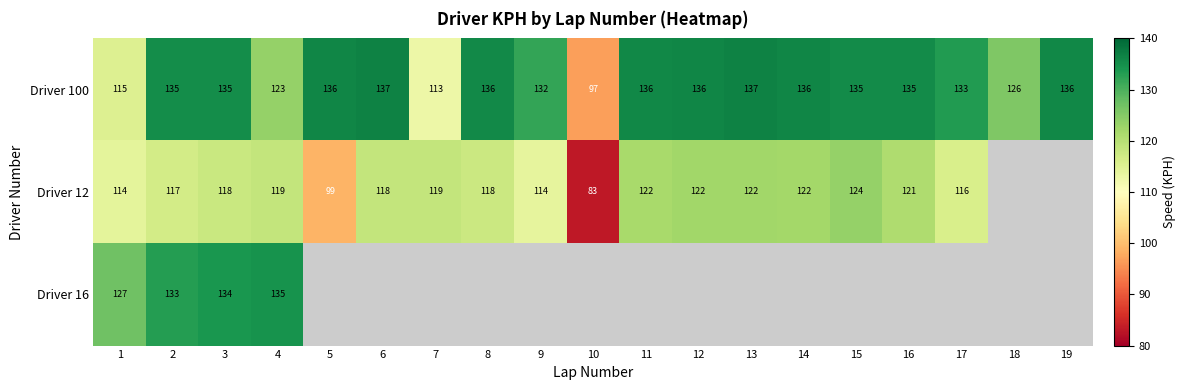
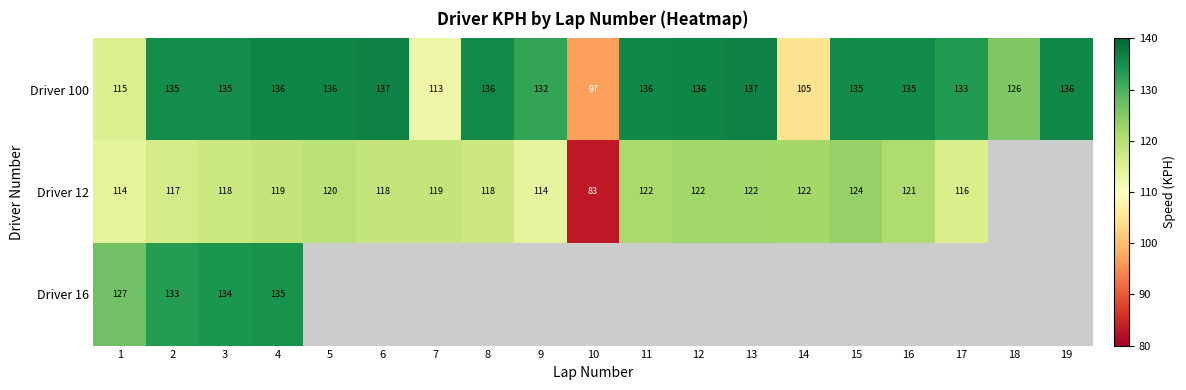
  {
    "Driver 100": {
      "1": 115,
      "2": 135,
      "3": 135,
-     "4": 123,
+     "4": 136,
      "5": 136,
      "6": 137,
      "7": 113,
      "8": 136,
      "9": 132,
      "10": 97,
      "11": 136,
      "12": 136,
      "13": 137,
-     "14": 136,
+     "14": 105,
      "15": 135,
      "16": 135,
      "17": 133,
      "18": 126,
      "19": 136
    },
    "Driver 12": {
      "1": 114,
      "2": 117,
      "3": 118,
      "4": 119,
-     "5": 99,
+     "5": 120,
      "6": 118,
      "7": 119,
      "8": 118,
      "9": 114,
      "10": 83,
      "11": 122,
      "12": 122,
      "13": 122,
      "14": 122,
      "15": 124,
      "16": 121,
      "17": 116
    },
    "Driver 16": {
      "1": 127,
      "2": 133,
      "3": 134,
      "4": 135
    }
  }
